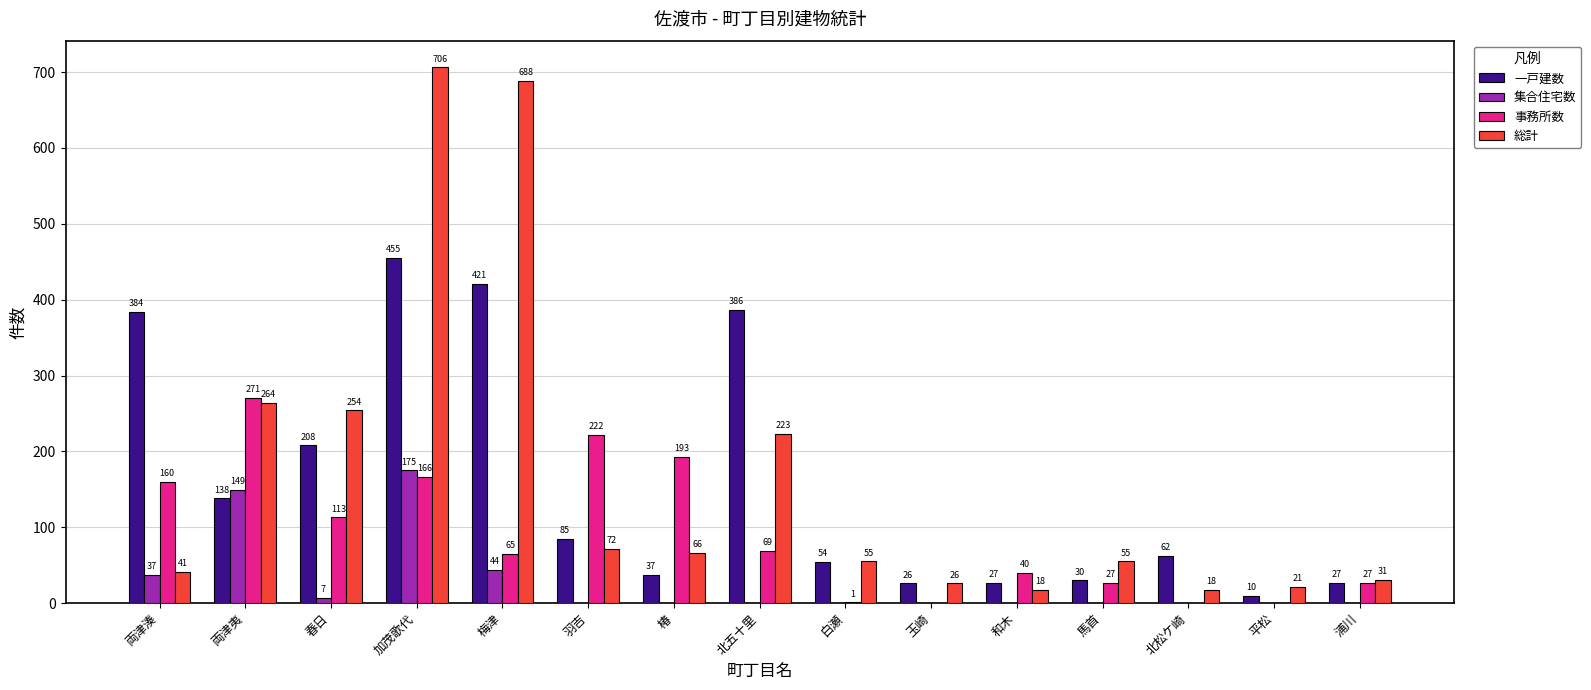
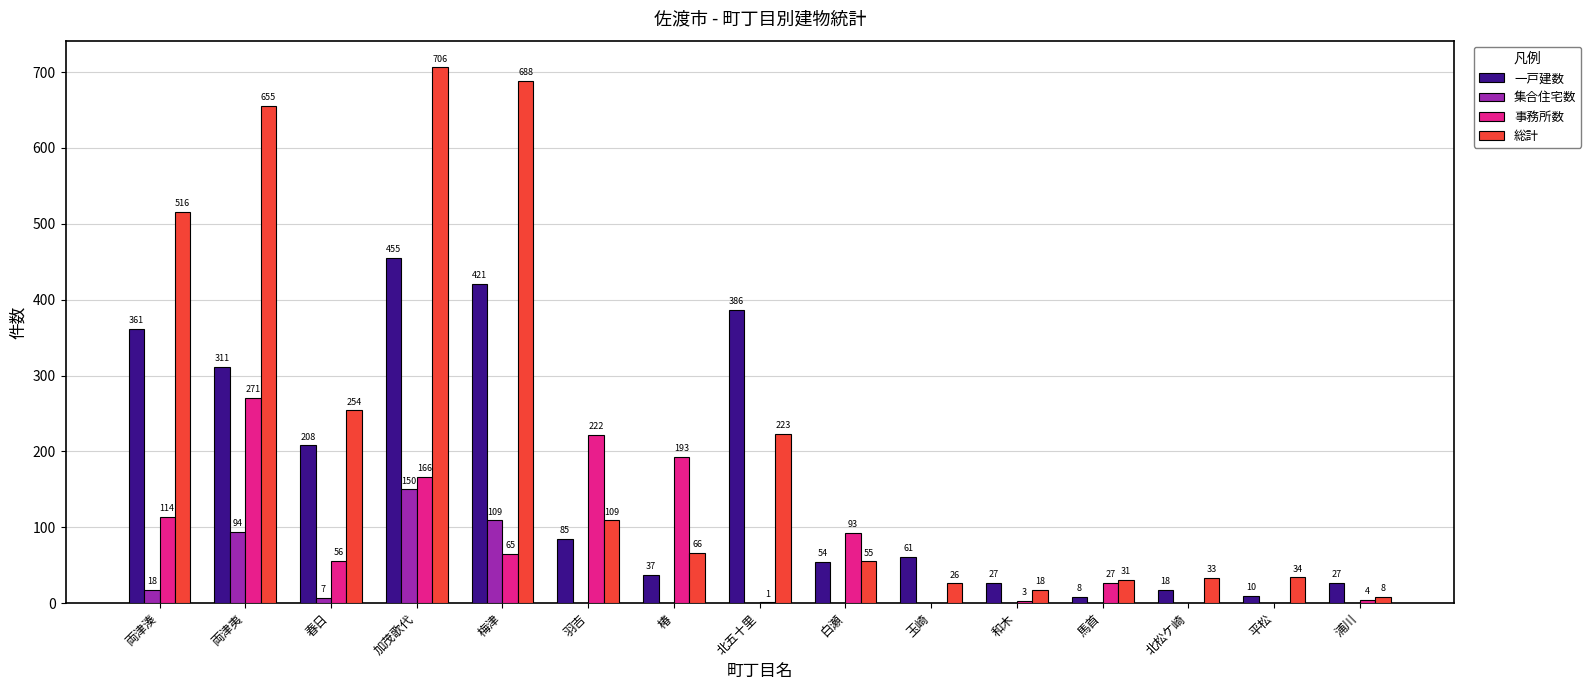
  {
    "一戸建数": {
-     "両津湊": 384,
-     "両津夷": 138,
+     "両津湊": 361,
+     "両津夷": 311,
      "春日": 208,
      "加茂歌代": 455,
      "梅津": 421,
      "羽吉": 85,
      "椿": 37,
      "北五十里": 386,
      "白瀬": 54,
-     "玉崎": 26,
+     "玉崎": 61,
      "和木": 27,
-     "馬首": 30,
-     "北松ケ崎": 62,
+     "馬首": 8,
+     "北松ケ崎": 18,
      "平松": 10,
      "浦川": 27
    },
    "集合住宅数": {
-     "両津湊": 37,
-     "両津夷": 149,
+     "両津湊": 18,
+     "両津夷": 94,
      "春日": 7,
-     "加茂歌代": 175,
-     "梅津": 44
+     "加茂歌代": 150,
+     "梅津": 109
    },
    "事務所数": {
-     "両津湊": 160,
+     "両津湊": 114,
      "両津夷": 271,
-     "春日": 113,
+     "春日": 56,
      "加茂歌代": 166,
      "梅津": 65,
      "羽吉": 222,
      "椿": 193,
-     "北五十里": 69,
-     "白瀬": 1,
-     "和木": 40,
+     "北五十里": 1,
+     "白瀬": 93,
+     "和木": 3,
      "馬首": 27,
-     "浦川": 27
+     "浦川": 4
    },
    "総計": {
-     "両津湊": 41,
-     "両津夷": 264,
+     "両津湊": 516,
+     "両津夷": 655,
      "春日": 254,
      "加茂歌代": 706,
      "梅津": 688,
-     "羽吉": 72,
+     "羽吉": 109,
      "椿": 66,
      "北五十里": 223,
      "白瀬": 55,
      "玉崎": 26,
      "和木": 18,
-     "馬首": 55,
-     "北松ケ崎": 18,
-     "平松": 21,
-     "浦川": 31
+     "馬首": 31,
+     "北松ケ崎": 33,
+     "平松": 34,
+     "浦川": 8
    }
  }
